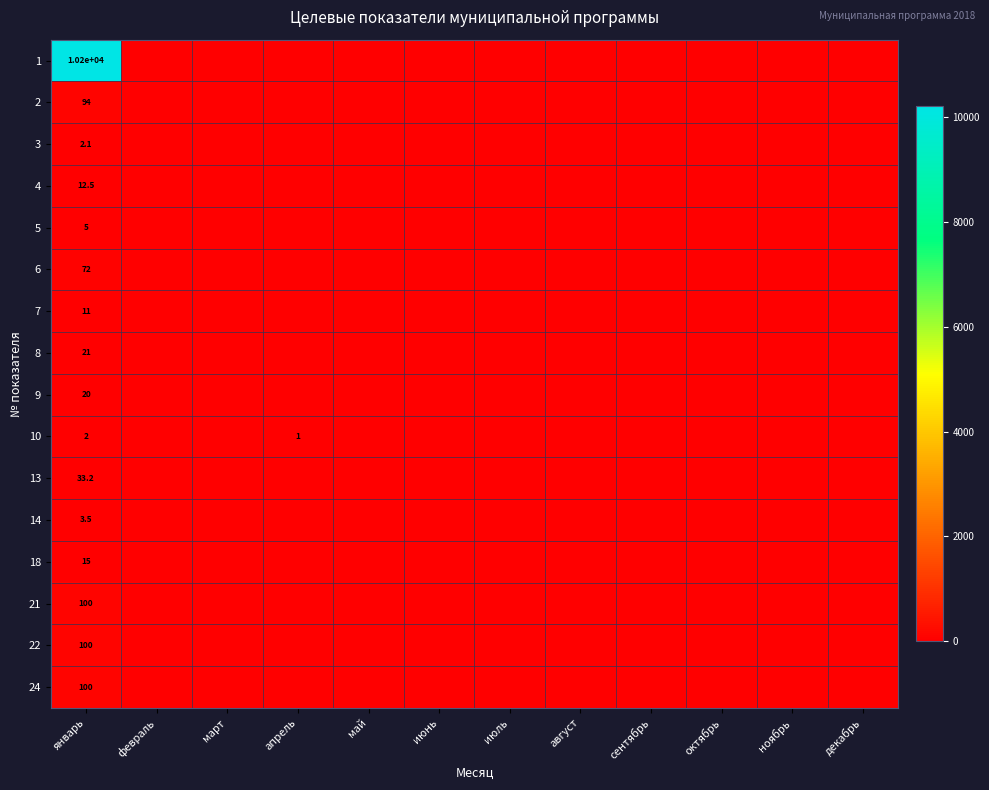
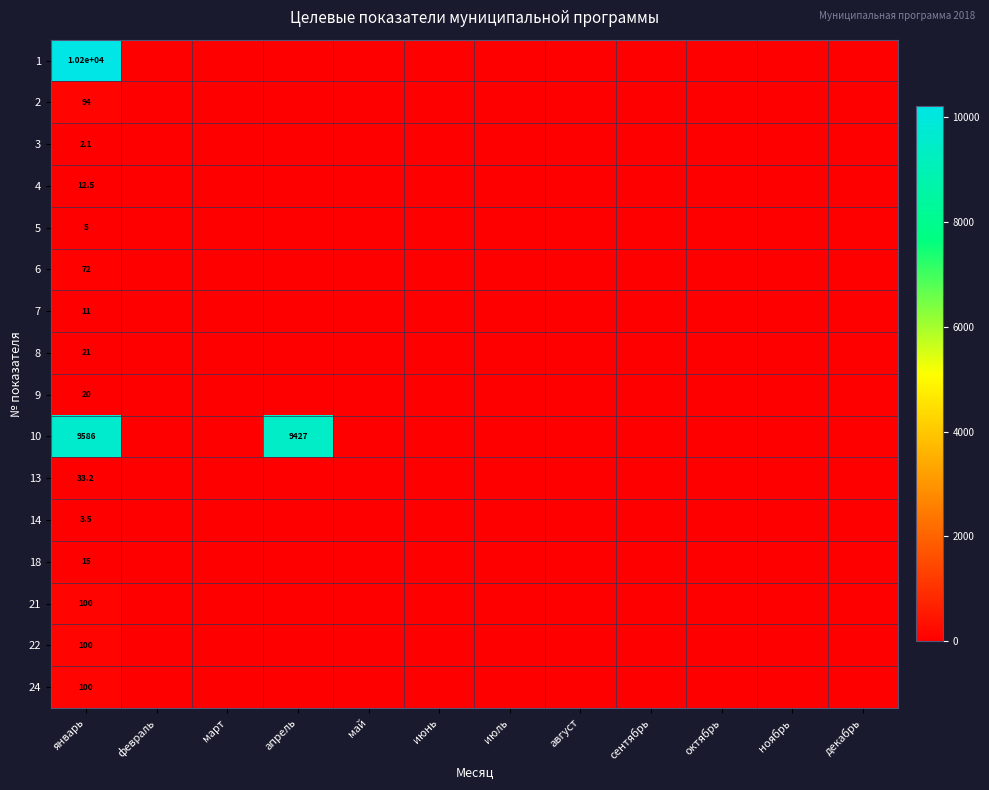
  {
    "1": {
      "январь": "1.02e+04"
    },
    "2": {
      "январь": "94"
    },
    "3": {
      "январь": "2.1"
    },
    "4": {
      "январь": "12.5"
    },
    "5": {
      "январь": "5"
    },
    "6": {
      "январь": "72"
    },
    "7": {
      "январь": "11"
    },
    "8": {
      "январь": "21"
    },
    "9": {
      "январь": "20"
    },
    "10": {
-     "январь": "2",
-     "апрель": "1"
+     "январь": "9586",
+     "апрель": "9427"
    },
    "13": {
      "январь": "33.2"
    },
    "14": {
      "январь": "3.5"
    },
    "18": {
      "январь": "15"
    },
    "21": {
      "январь": "100"
    },
    "22": {
      "январь": "100"
    },
    "24": {
      "январь": "100"
    }
  }
